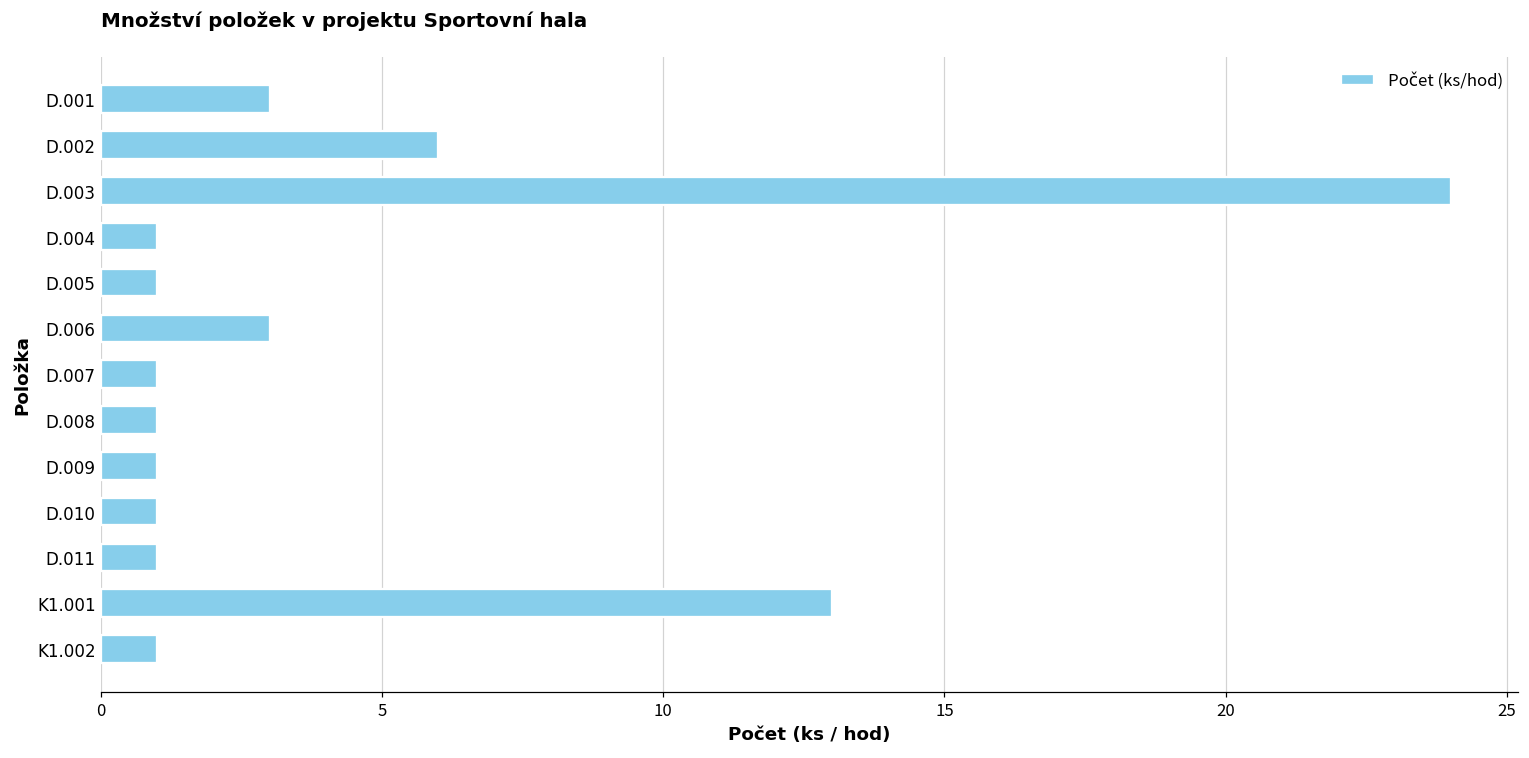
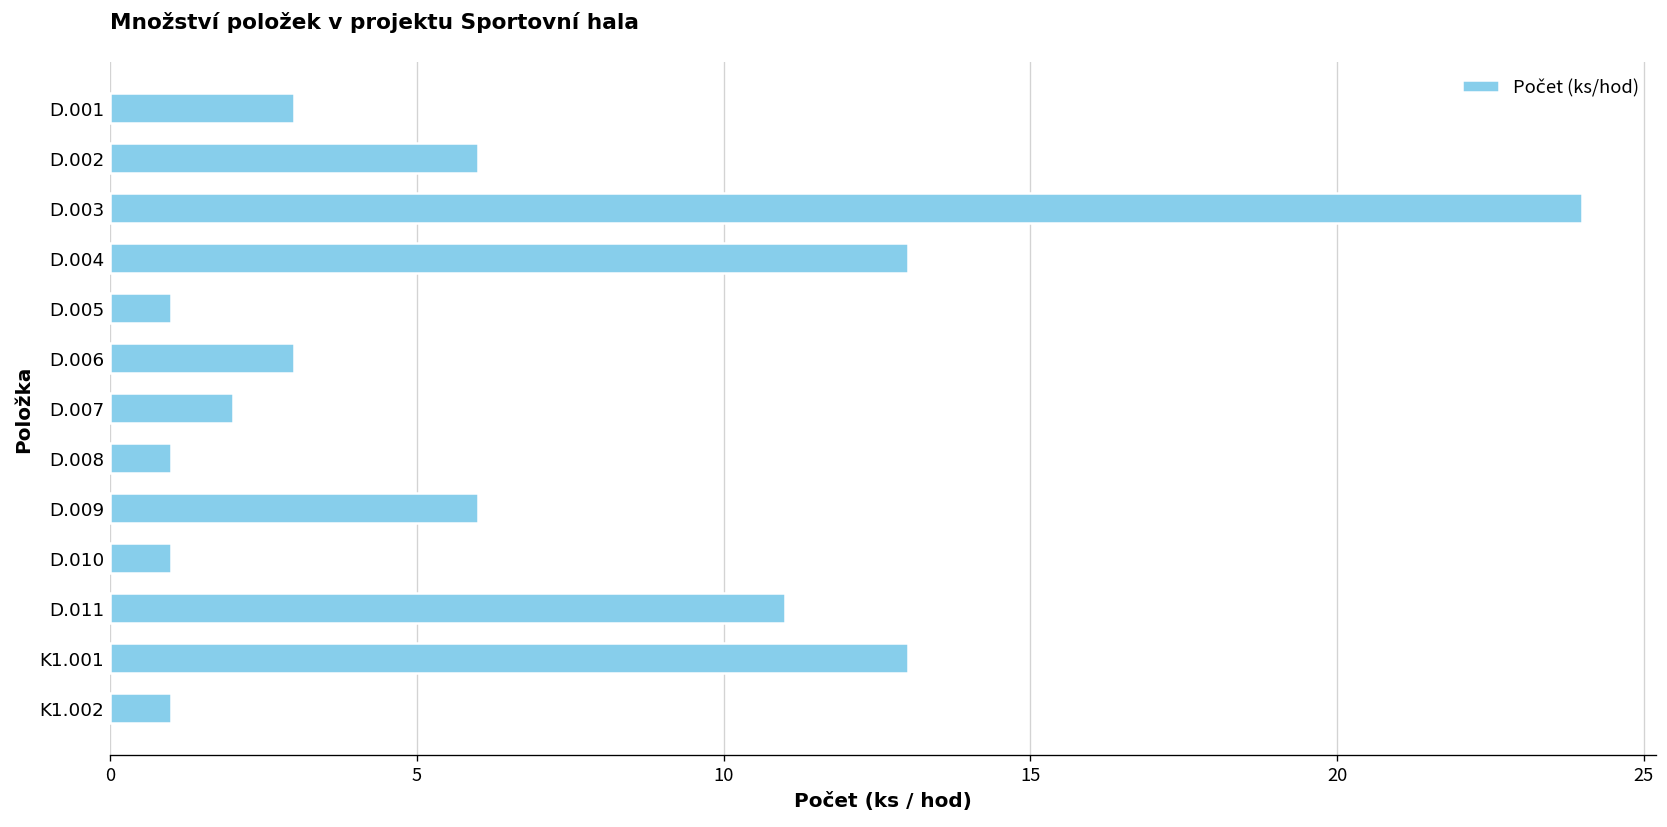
  {
    "D.001": 3,
    "D.002": 6,
    "D.003": 24,
-   "D.004": 1,
+   "D.004": 13,
    "D.005": 1,
    "D.006": 3,
-   "D.007": 1,
+   "D.007": 2,
    "D.008": 1,
-   "D.009": 1,
+   "D.009": 6,
    "D.010": 1,
-   "D.011": 1,
+   "D.011": 11,
    "K1.001": 13,
    "K1.002": 1
  }
